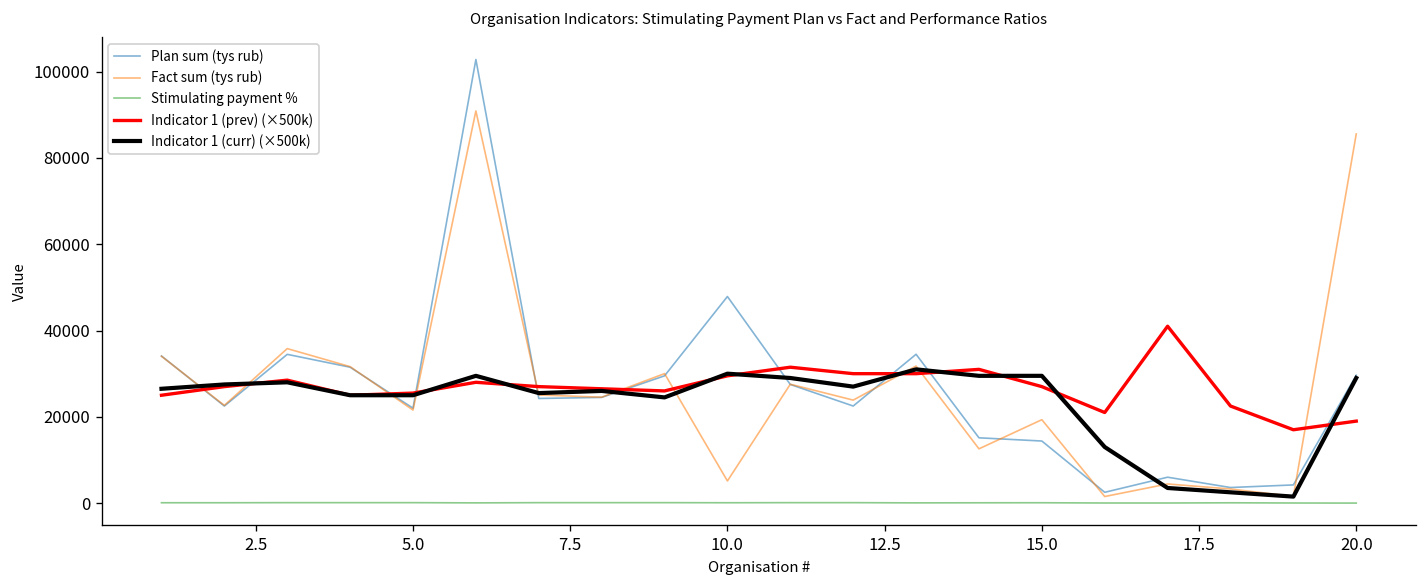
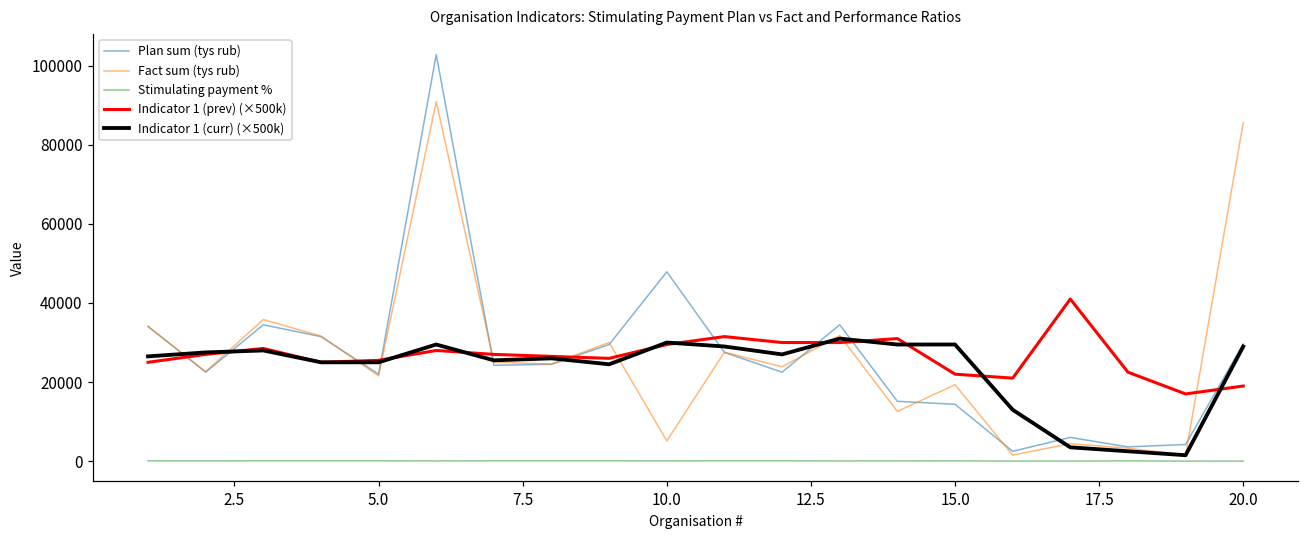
  {
    "Plan sum (tys rub)": {
      "10.0": 48000,
      "15.0": 14000
    },
    "Fact sum (tys rub)": {
      "10.0": 5000,
      "15.0": 19000,
      "20.0": 86000
    },
    "Stimulating payment %": {
      "5.0": 0,
      "10.0": 0,
      "15.0": 0,
      "20.0": 0
    },
    "Indicator 1 (prev) (×500k)": {
-     "15.0": 27000,
+     "15.0": 22000,
      "20.0": 19000
    },
    "Indicator 1 (curr) (×500k)": {
      "15.0": 30000
    }
  }
